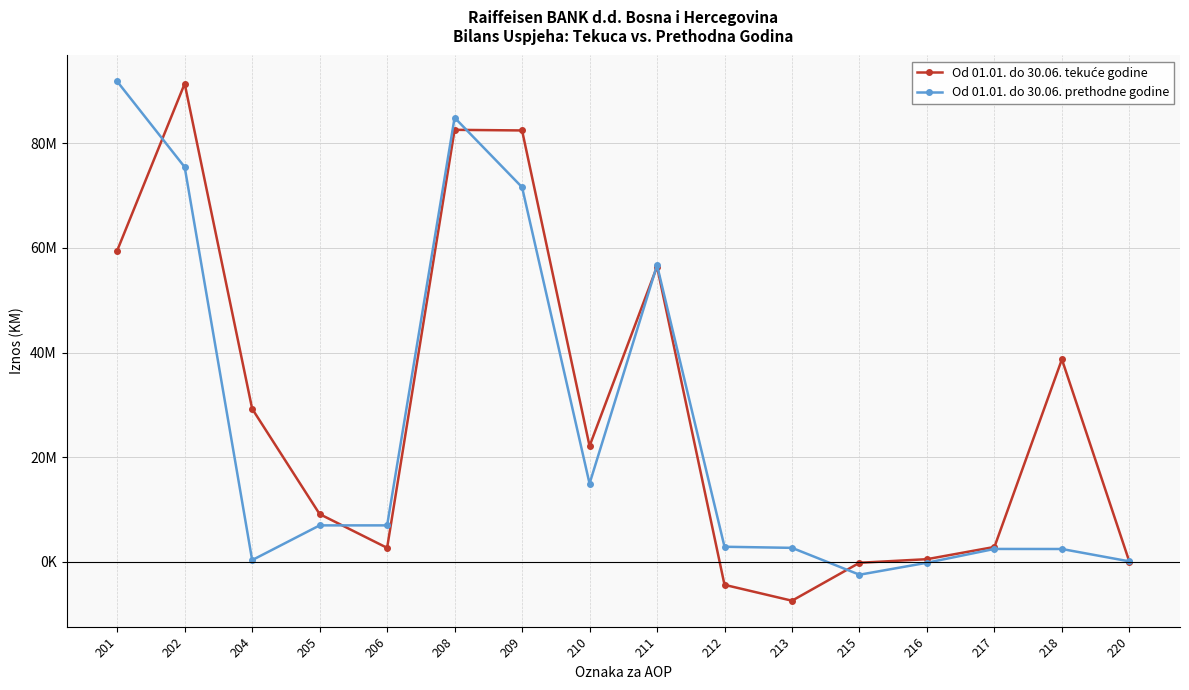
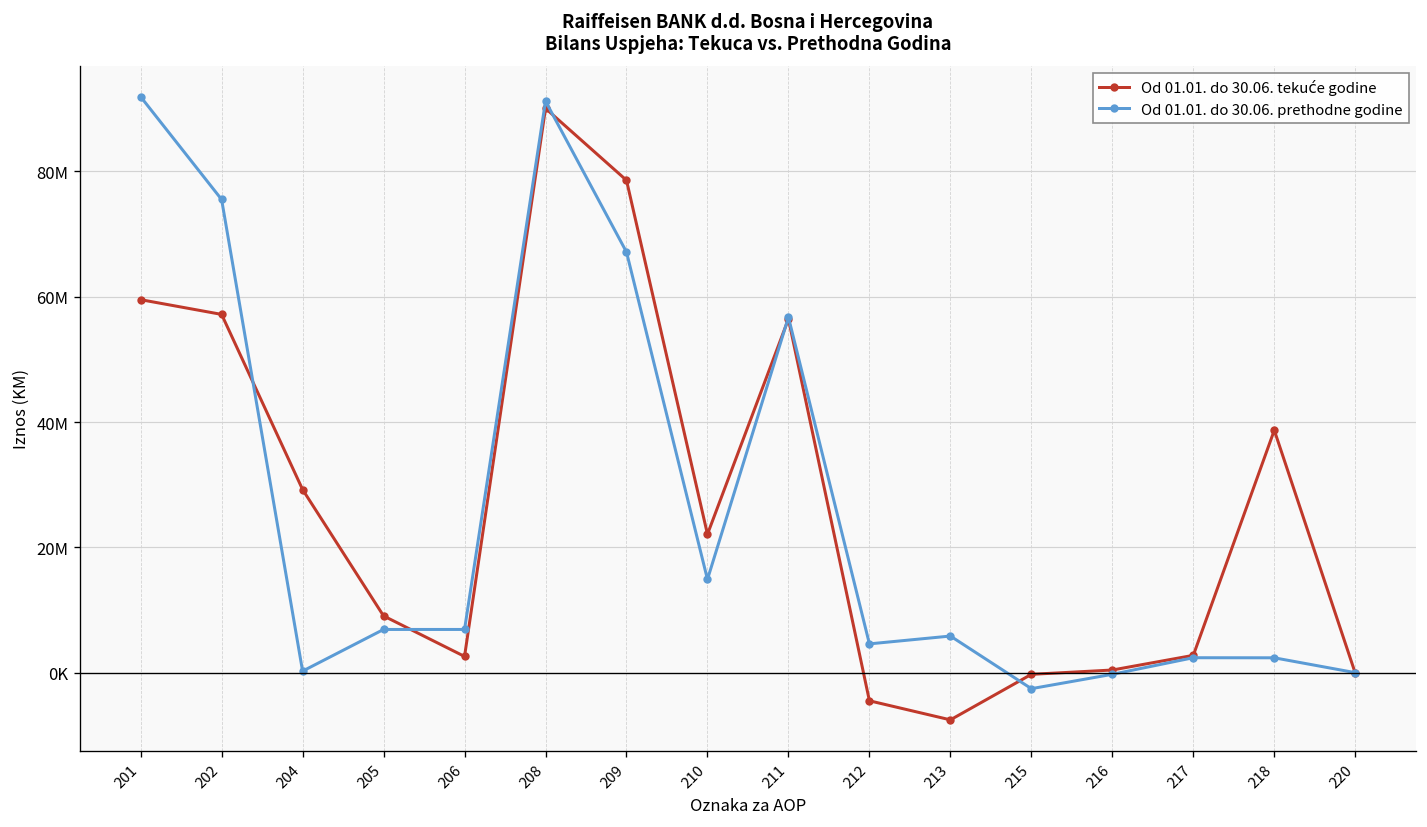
  {
    "Od 01.01. do 30.06. tekuće godine": {
      "201": 60000000,
-     "202": 91000000,
+     "202": 57000000,
      "204": 29000000,
      "205": 9000000,
      "206": 3000000,
-     "208": 83000000,
-     "209": 82000000,
+     "208": 90000000,
+     "209": 79000000,
      "210": 22000000,
      "212": -4000000,
      "213": -7000000,
      "215": 0,
      "216": 0,
      "218": 39000000
    },
    "Od 01.01. do 30.06. prethodne godine": {
      "201": 92000000,
      "202": 75000000,
      "204": 0,
      "205": 7000000,
      "206": 7000000,
-     "208": 85000000,
-     "209": 72000000,
+     "208": 91000000,
+     "209": 67000000,
      "210": 15000000,
-     "212": 3000000,
-     "213": 3000000,
+     "212": 5000000,
+     "213": 6000000,
      "215": -3000000,
      "216": 0,
      "218": 2000000
    }
  }
